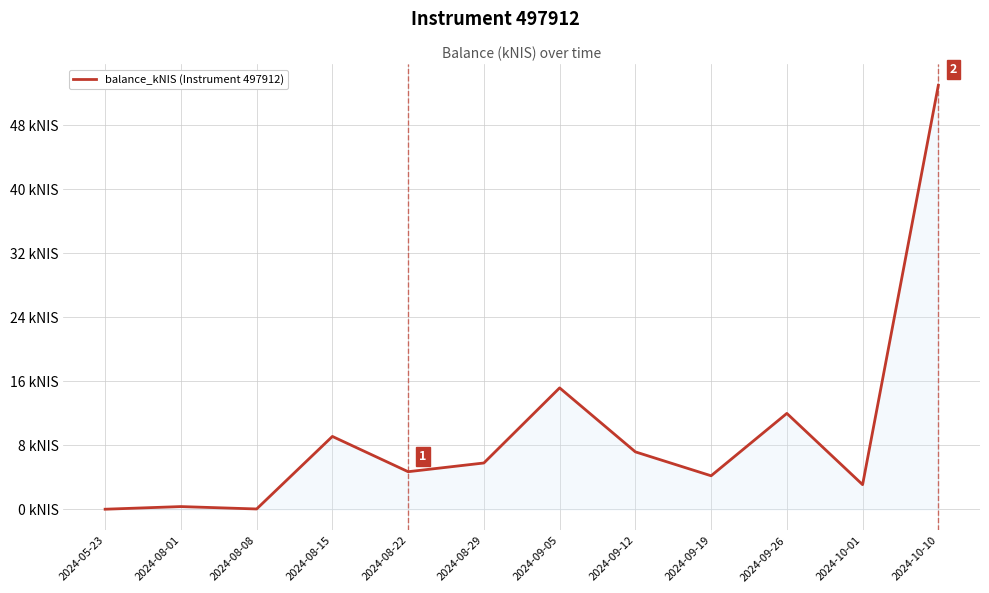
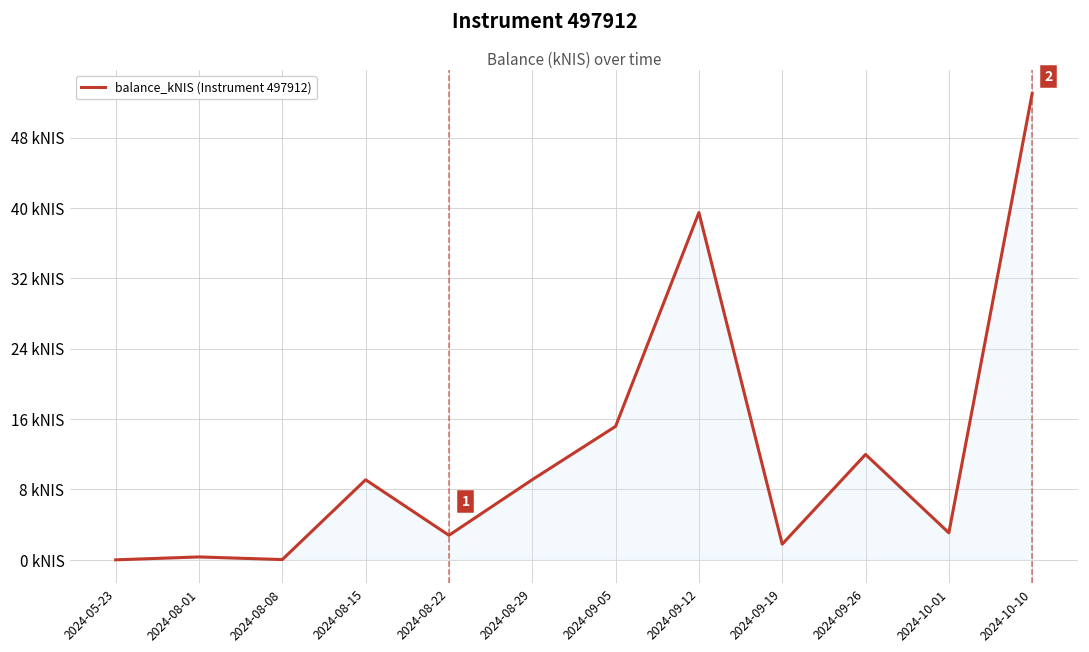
  {
    "2024-05-23": "0 kNIS",
    "2024-08-01": "0 kNIS",
    "2024-08-08": "0 kNIS",
    "2024-08-15": "9 kNIS",
-   "2024-08-22": "5 kNIS",
-   "2024-08-29": "6 kNIS",
+   "2024-08-22": "3 kNIS",
+   "2024-08-29": "9 kNIS",
    "2024-09-05": "15 kNIS",
-   "2024-09-12": "7 kNIS",
-   "2024-09-19": "4 kNIS",
+   "2024-09-12": "39 kNIS",
+   "2024-09-19": "2 kNIS",
    "2024-09-26": "12 kNIS",
    "2024-10-01": "3 kNIS"
  }
